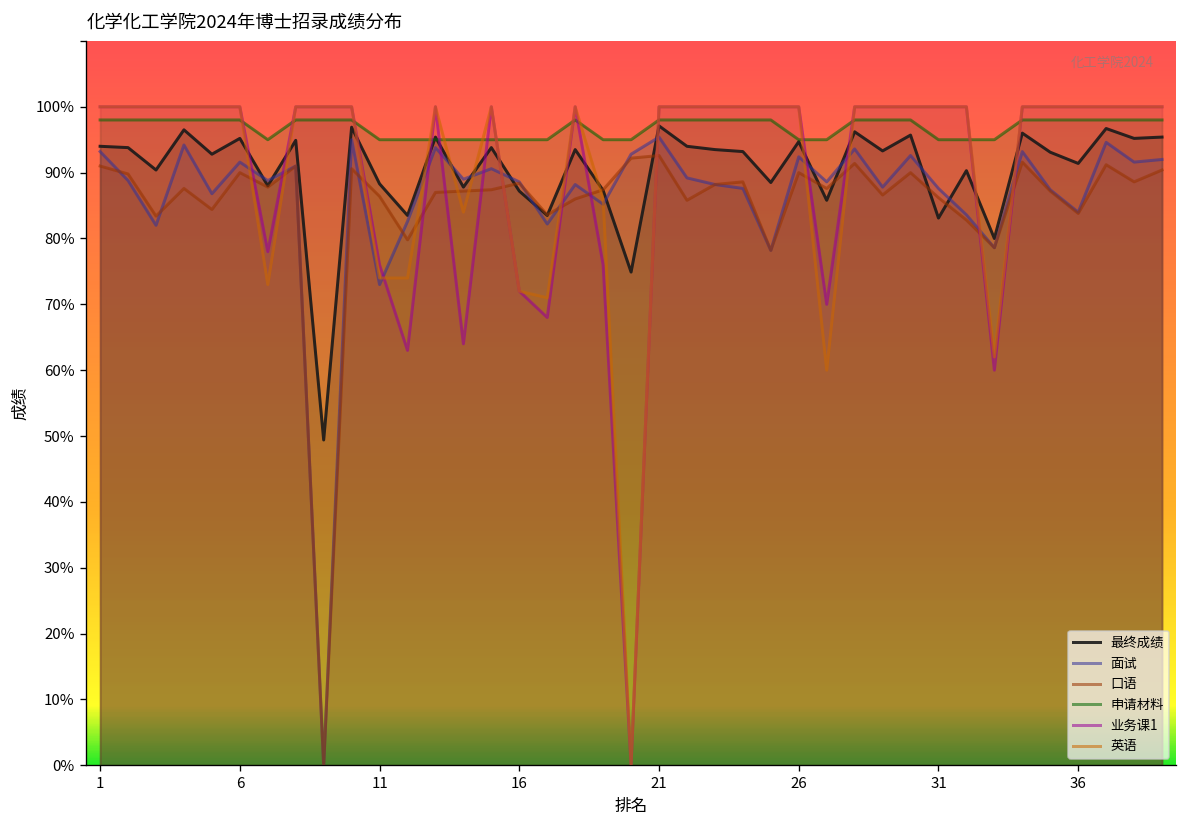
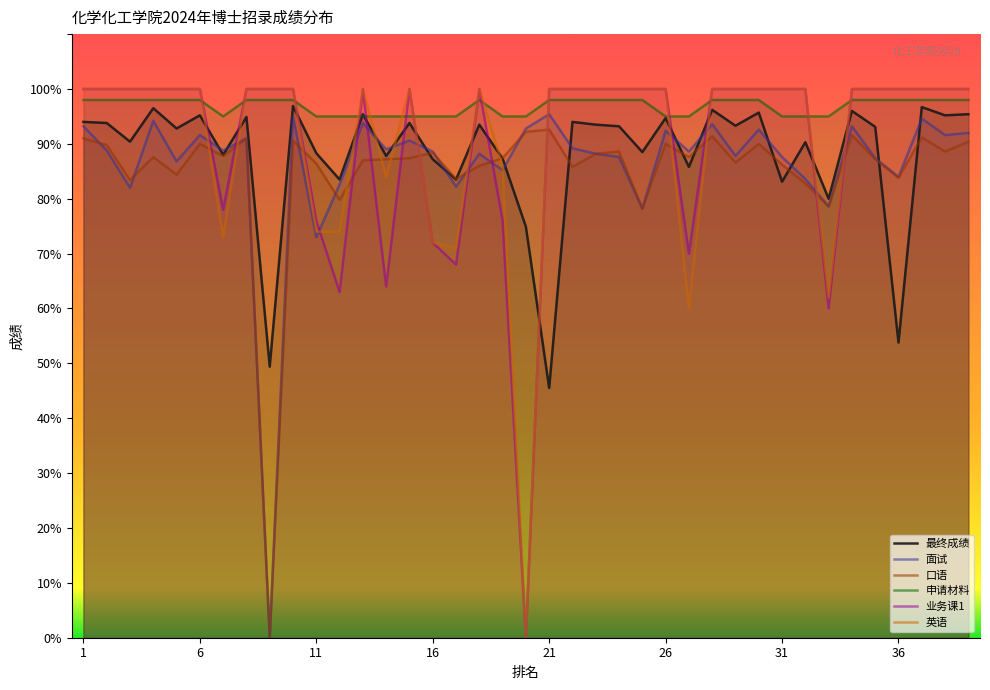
  {
    "最终成绩": {
      "1": "94%",
      "6": "95%",
      "11": "88%",
      "16": "87%",
-     "21": "97%",
+     "21": "46%",
      "31": "83%",
-     "36": "91%"
+     "36": "54%"
    },
    "面试": {
      "1": "93%",
      "6": "92%",
      "11": "73%",
      "21": "95%",
      "26": "92%",
      "31": "88%"
    },
    "申请材料": {
      "1": "98%",
      "6": "98%",
      "11": "95%",
      "16": "95%",
      "21": "98%",
      "31": "95%",
      "36": "98%"
    },
    "业务课1": {
      "11": "76%"
    }
  }
